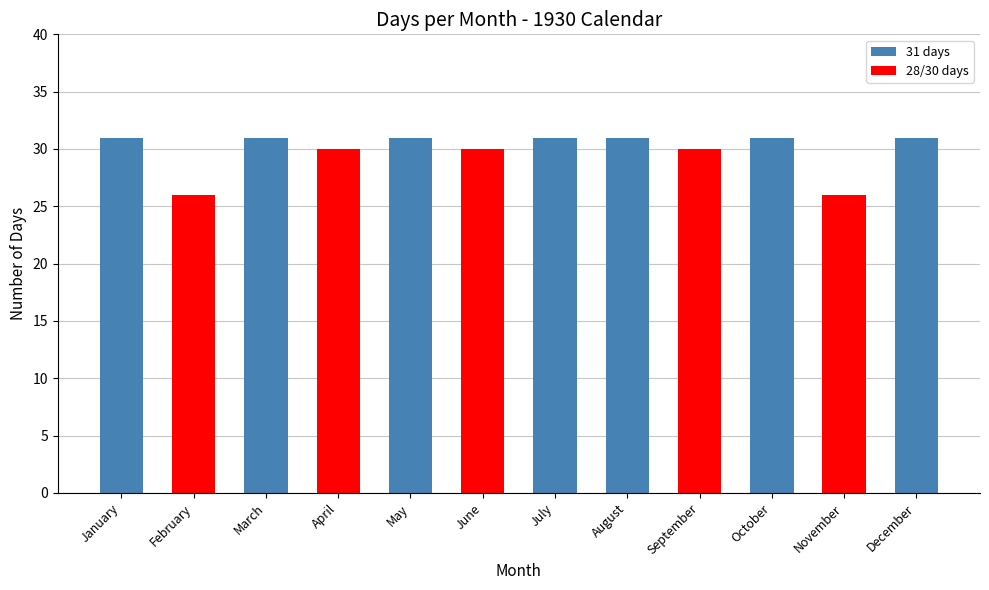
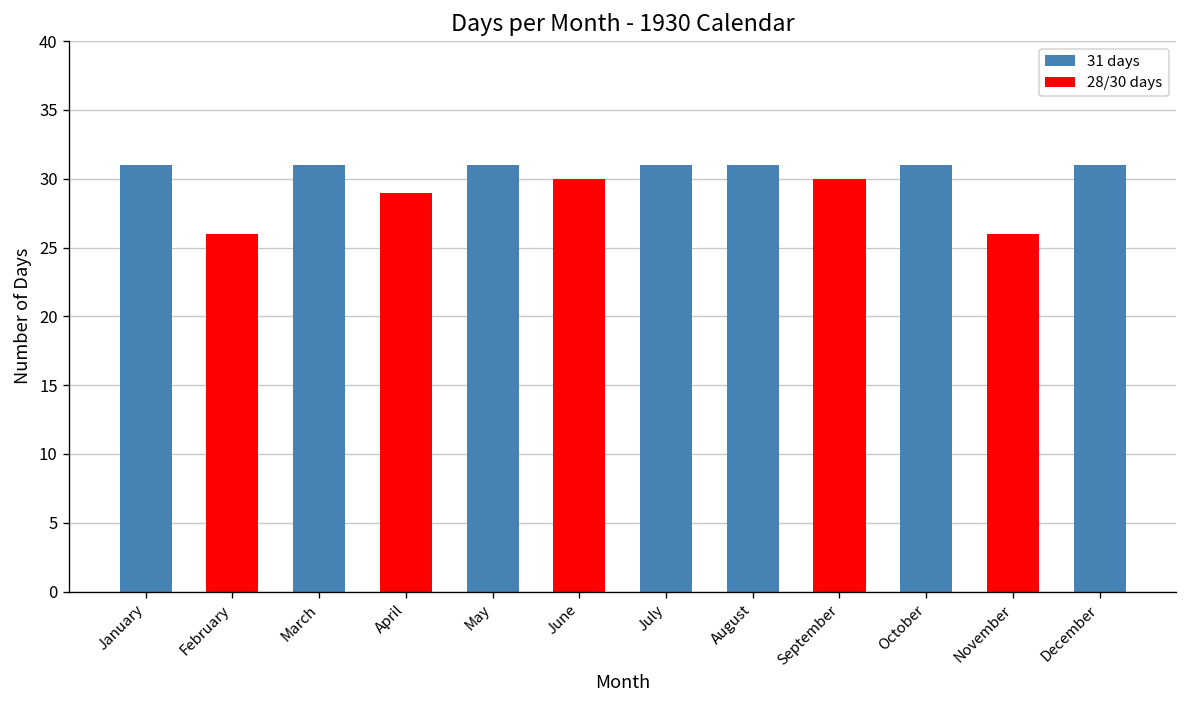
  {
    "31 days": {
      "January": 31,
      "March": 31,
      "May": 31,
      "July": 31,
      "August": 31,
      "October": 31,
      "December": 31
    },
    "28/30 days": {
      "February": 26,
-     "April": 30,
+     "April": 29,
      "June": 30,
      "September": 30,
      "November": 26
    }
  }
